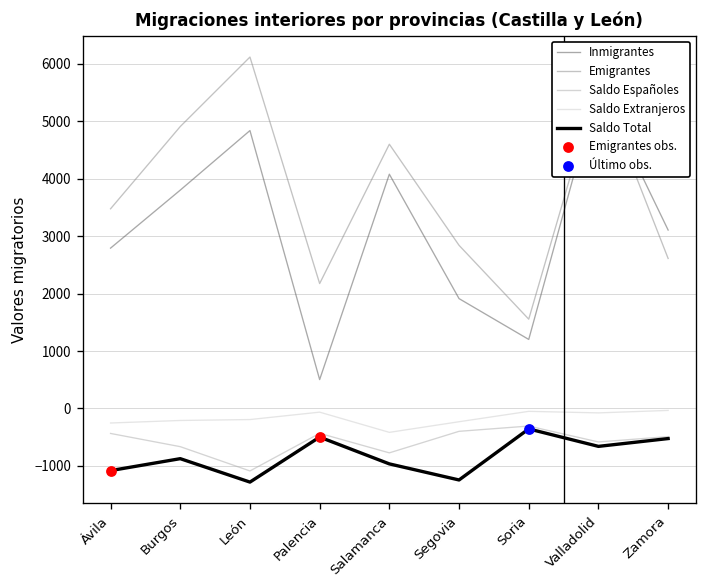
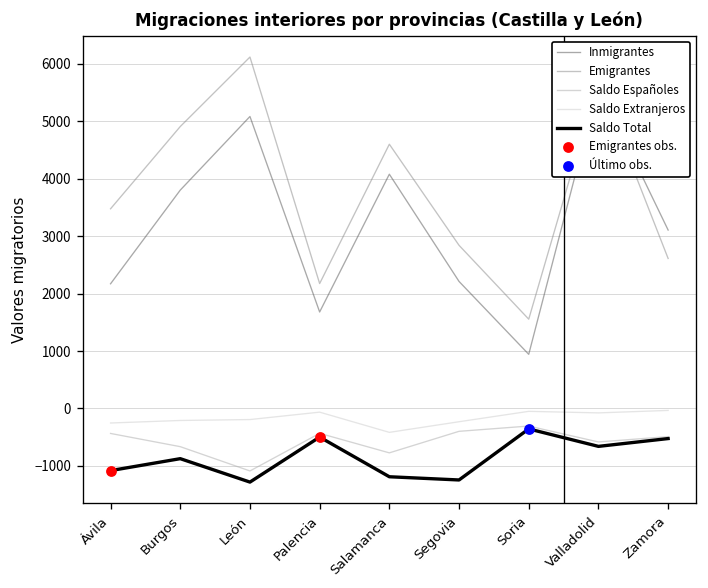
  {
    "Inmigrantes": {
-     "Ávila": 2800,
+     "Ávila": 2200,
      "Burgos": 3800,
-     "León": 4800,
-     "Palencia": 500,
+     "León": 5100,
+     "Palencia": 1700,
      "Salamanca": 4100,
-     "Segovia": 1900,
-     "Soria": 1200,
+     "Segovia": 2200,
+     "Soria": 900,
      "Zamora": 3100
    },
    "Saldo Total": {
      "Burgos": -900,
      "León": -1300,
-     "Salamanca": -1000,
+     "Salamanca": -1200,
      "Segovia": -1200,
      "Valladolid": -700
    }
  }
